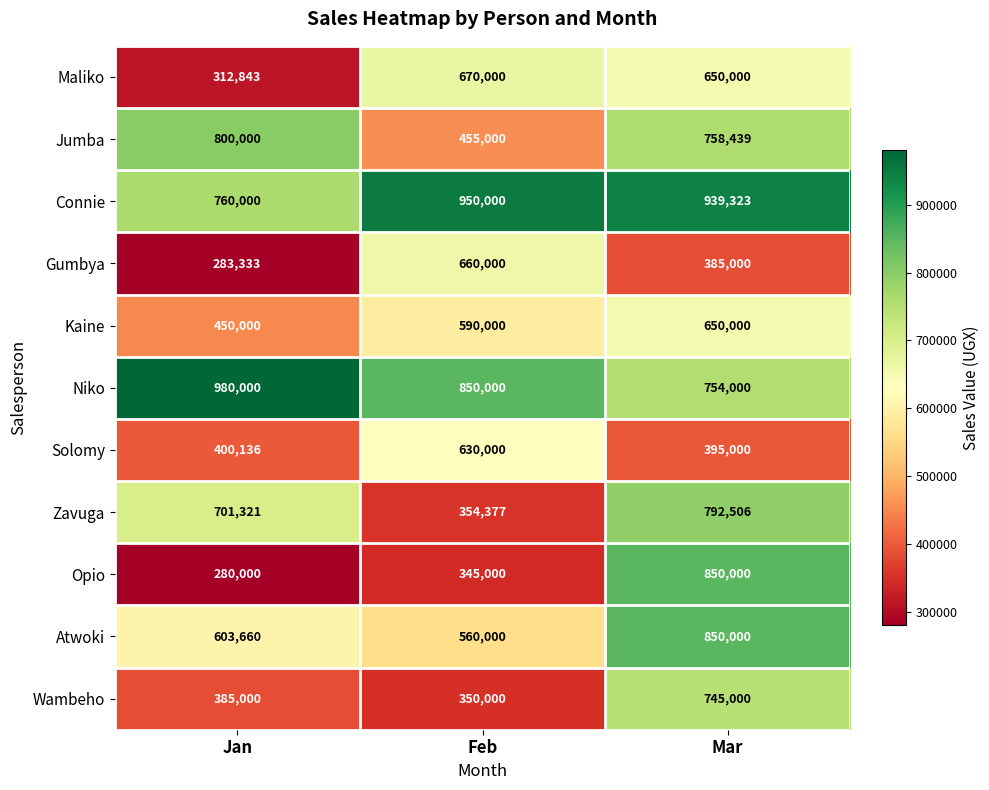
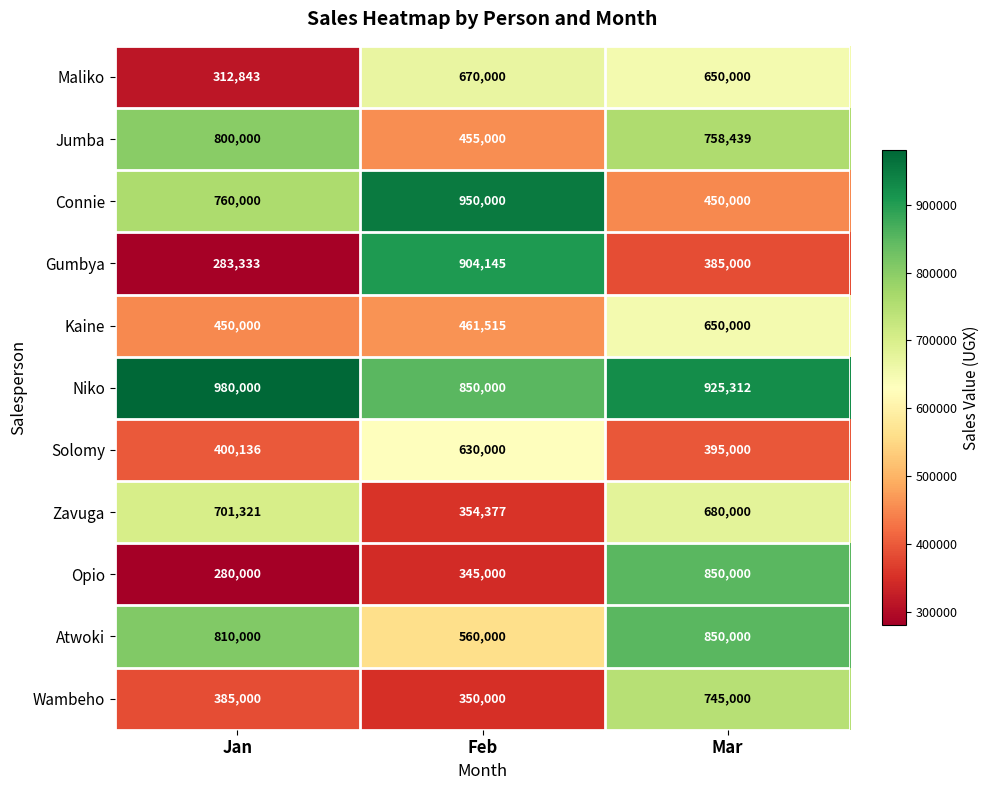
  {
    "Maliko": {
      "Jan": "312,843",
      "Feb": "670,000",
      "Mar": "650,000"
    },
    "Jumba": {
      "Jan": "800,000",
      "Feb": "455,000",
      "Mar": "758,439"
    },
    "Connie": {
      "Jan": "760,000",
      "Feb": "950,000",
-     "Mar": "939,323"
+     "Mar": "450,000"
    },
    "Gumbya": {
      "Jan": "283,333",
-     "Feb": "660,000",
+     "Feb": "904,145",
      "Mar": "385,000"
    },
    "Kaine": {
      "Jan": "450,000",
-     "Feb": "590,000",
+     "Feb": "461,515",
      "Mar": "650,000"
    },
    "Niko": {
      "Jan": "980,000",
      "Feb": "850,000",
-     "Mar": "754,000"
+     "Mar": "925,312"
    },
    "Solomy": {
      "Jan": "400,136",
      "Feb": "630,000",
      "Mar": "395,000"
    },
    "Zavuga": {
      "Jan": "701,321",
      "Feb": "354,377",
-     "Mar": "792,506"
+     "Mar": "680,000"
    },
    "Opio": {
      "Jan": "280,000",
      "Feb": "345,000",
      "Mar": "850,000"
    },
    "Atwoki": {
-     "Jan": "603,660",
+     "Jan": "810,000",
      "Feb": "560,000",
      "Mar": "850,000"
    },
    "Wambeho": {
      "Jan": "385,000",
      "Feb": "350,000",
      "Mar": "745,000"
    }
  }
